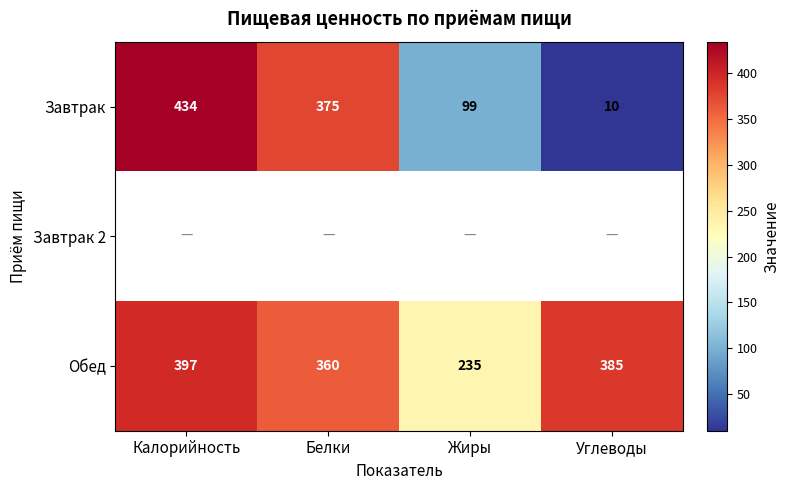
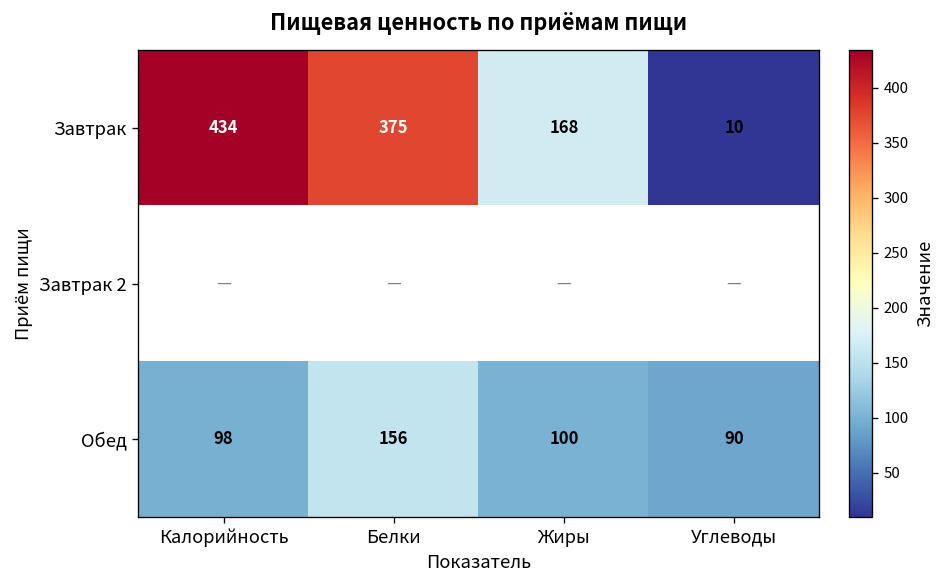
  {
    "Завтрак": {
      "Калорийность": 434,
      "Белки": 375,
-     "Жиры": 99,
+     "Жиры": 168,
      "Углеводы": 10
    },
    "Обед": {
-     "Калорийность": 397,
-     "Белки": 360,
-     "Жиры": 235,
-     "Углеводы": 385
+     "Калорийность": 98,
+     "Белки": 156,
+     "Жиры": 100,
+     "Углеводы": 90
    }
  }
